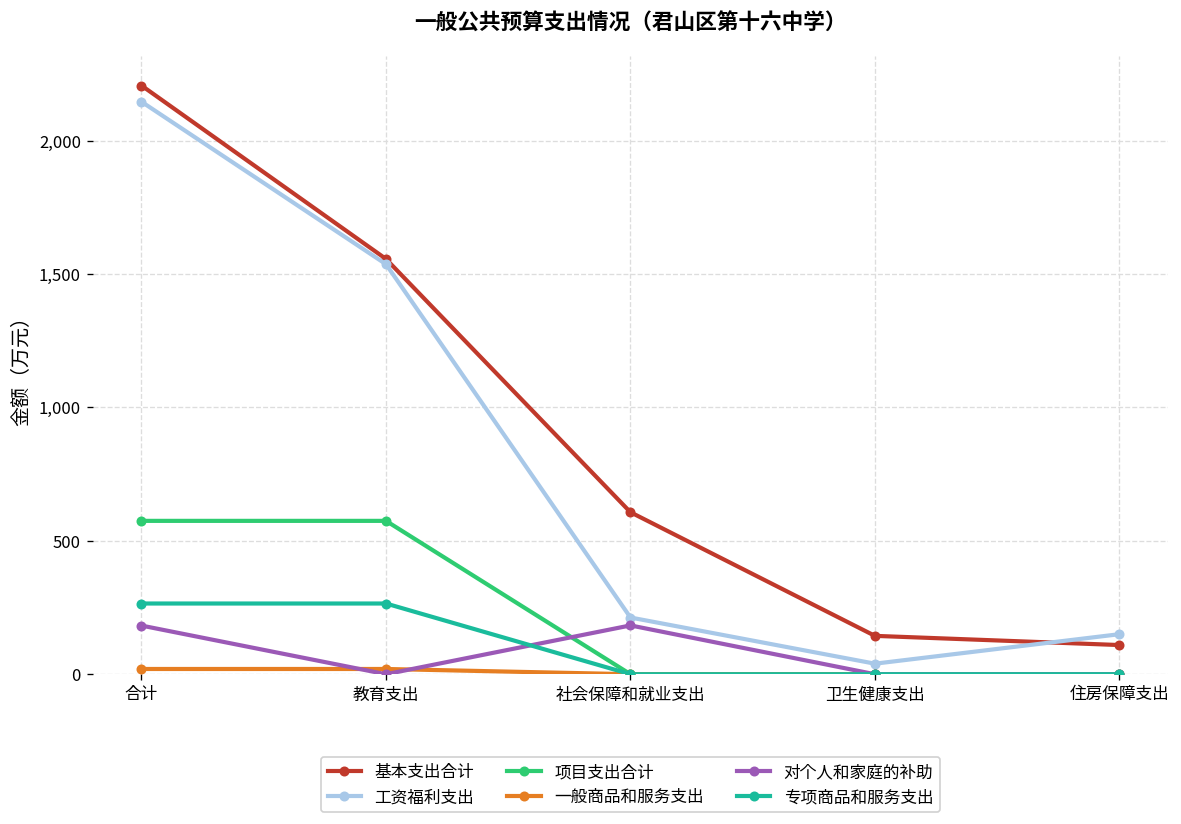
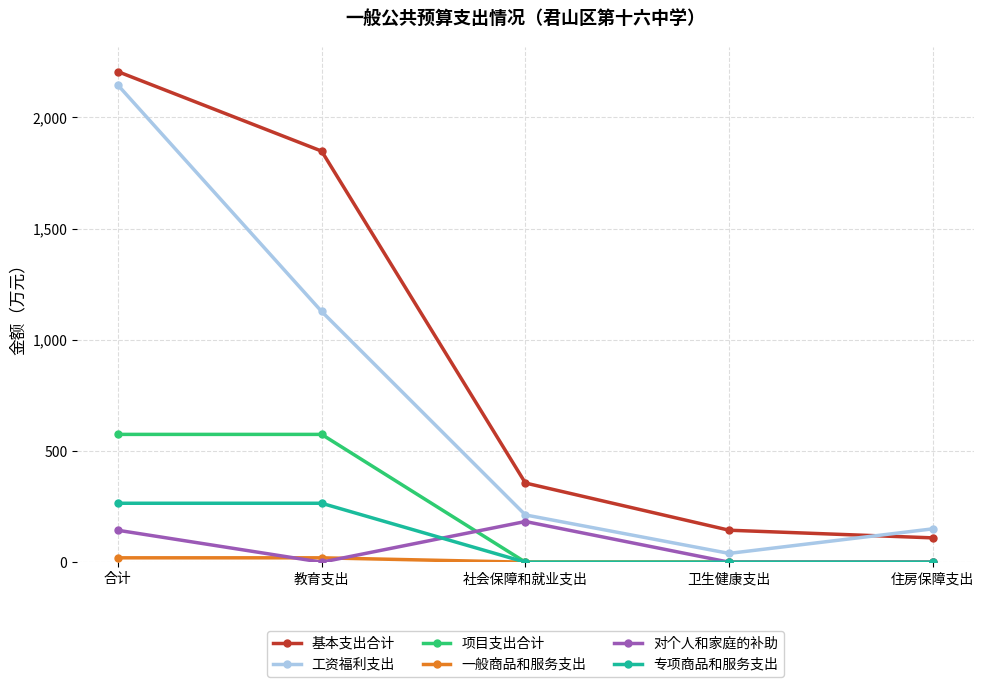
  {
    "基本支出合计": {
      "合计": "2,210",
-     "教育支出": "1,560",
-     "社会保障和就业支出": "610",
+     "教育支出": "1,850",
+     "社会保障和就业支出": "360",
      "卫生健康支出": "140",
      "住房保障支出": "110"
    },
    "工资福利支出": {
      "合计": "2,150",
-     "教育支出": "1,540",
+     "教育支出": "1,130",
      "社会保障和就业支出": "210",
      "卫生健康支出": "40",
      "住房保障支出": "150"
    },
    "一般商品和服务支出": {
      "合计": "20",
      "教育支出": "20"
    },
    "对个人和家庭的补助": {
-     "合计": "180",
+     "合计": "140",
      "教育支出": "0",
      "社会保障和就业支出": "180"
    }
  }
